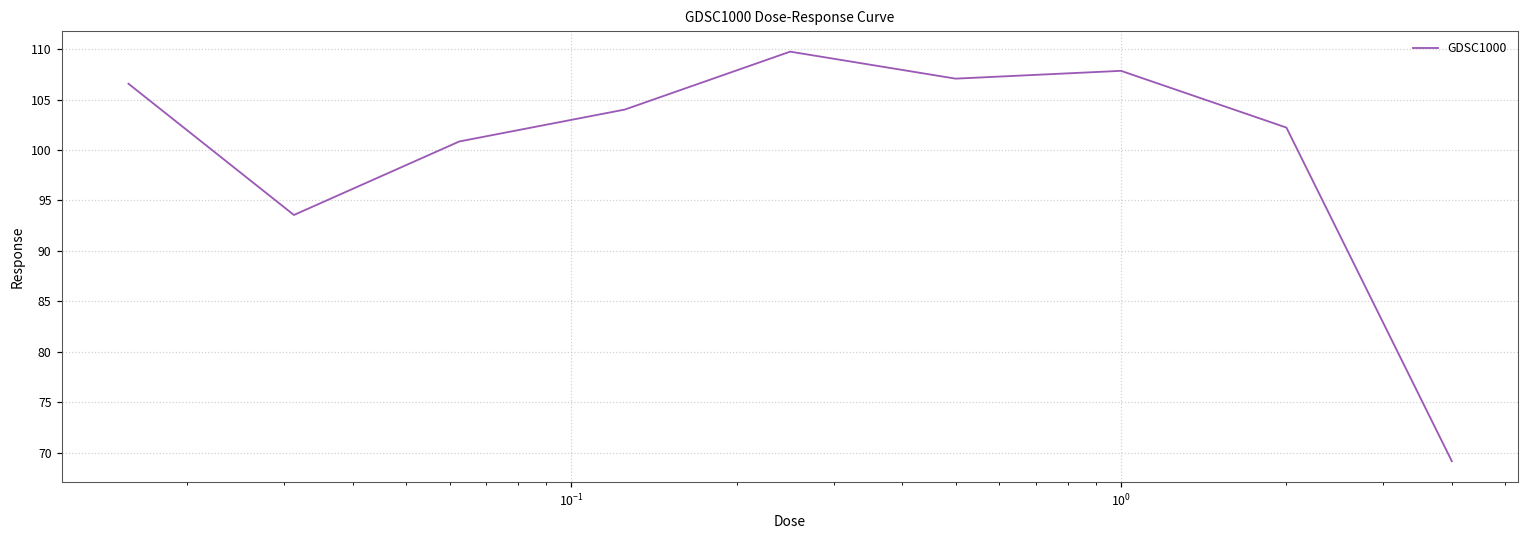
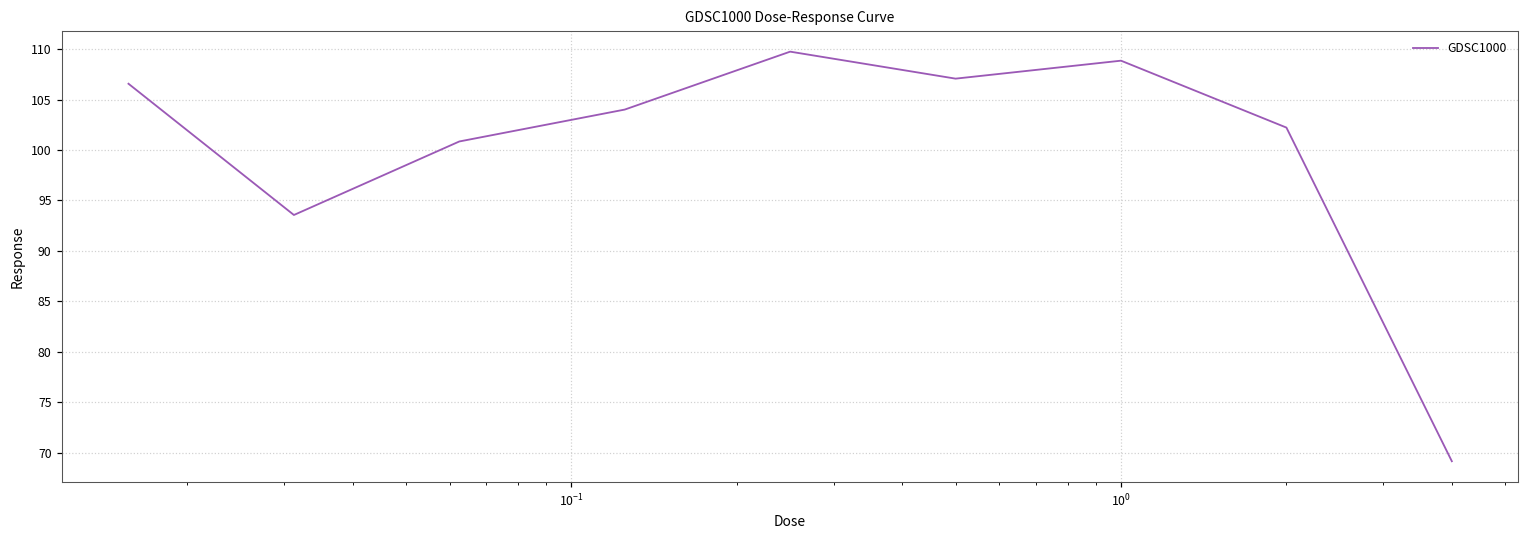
  {
-   "10^0": 108
+   "10^0": 109
  }
